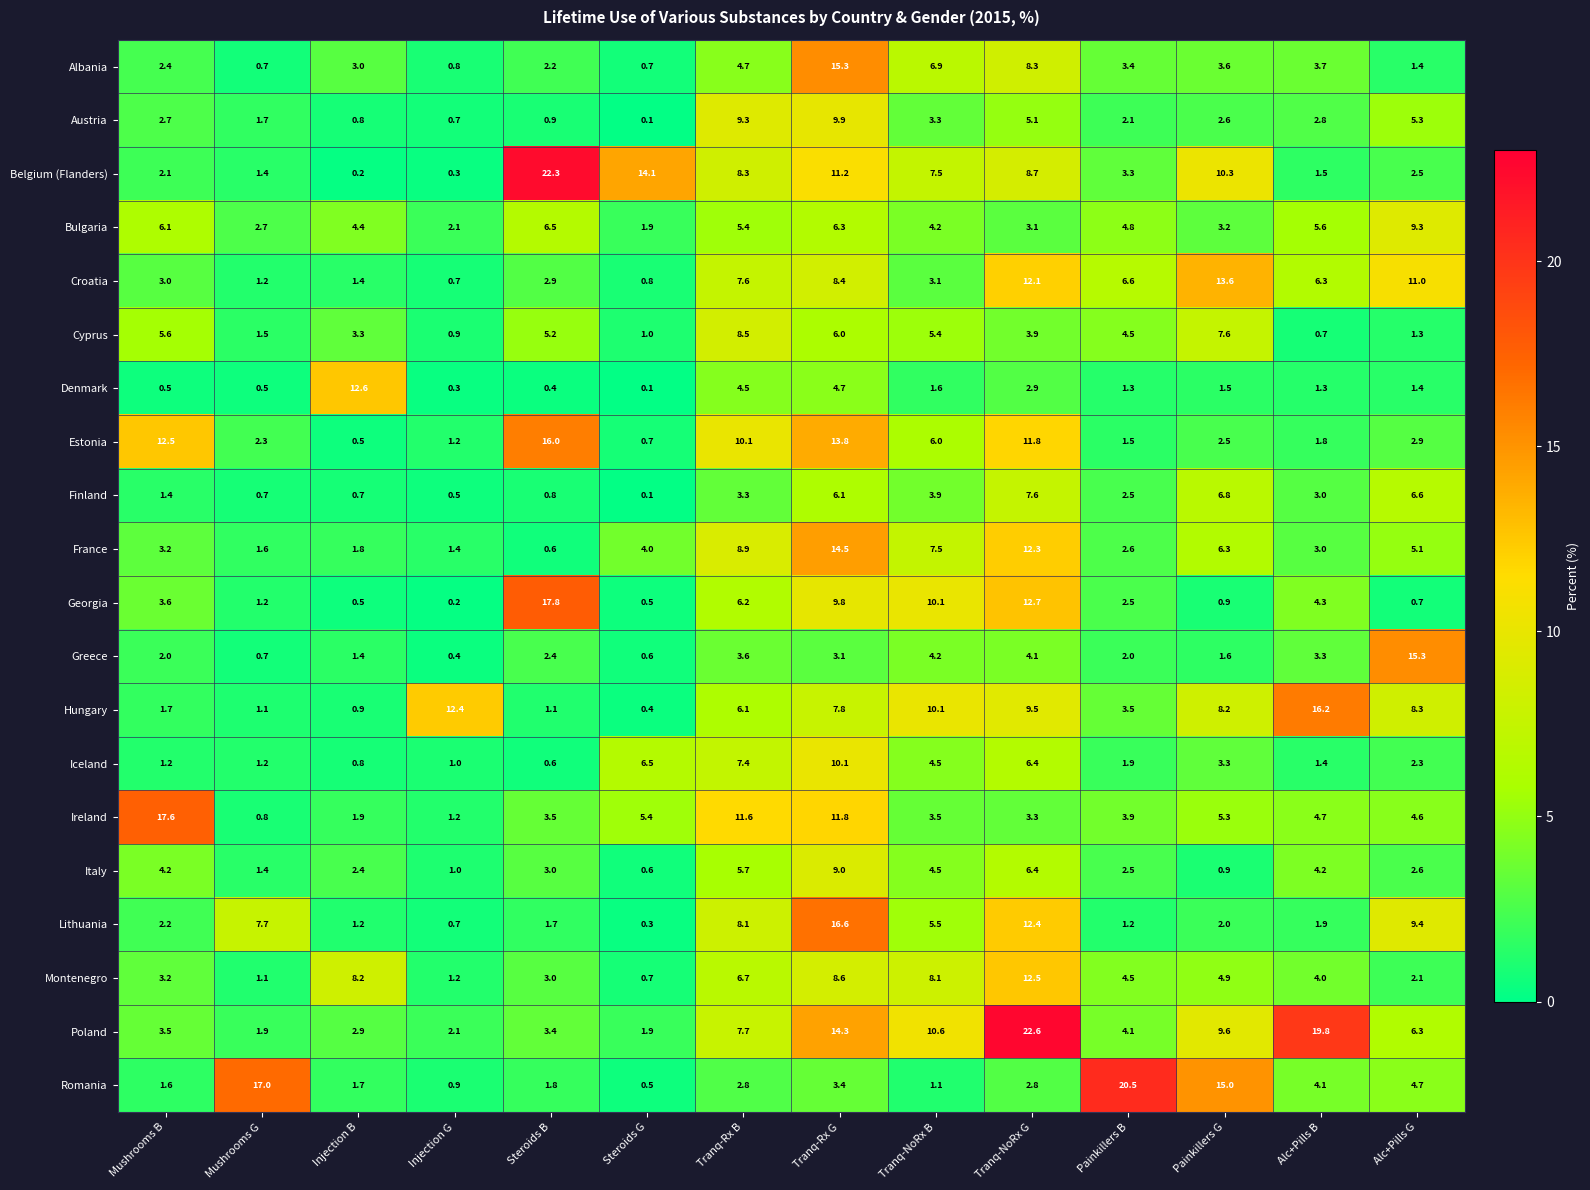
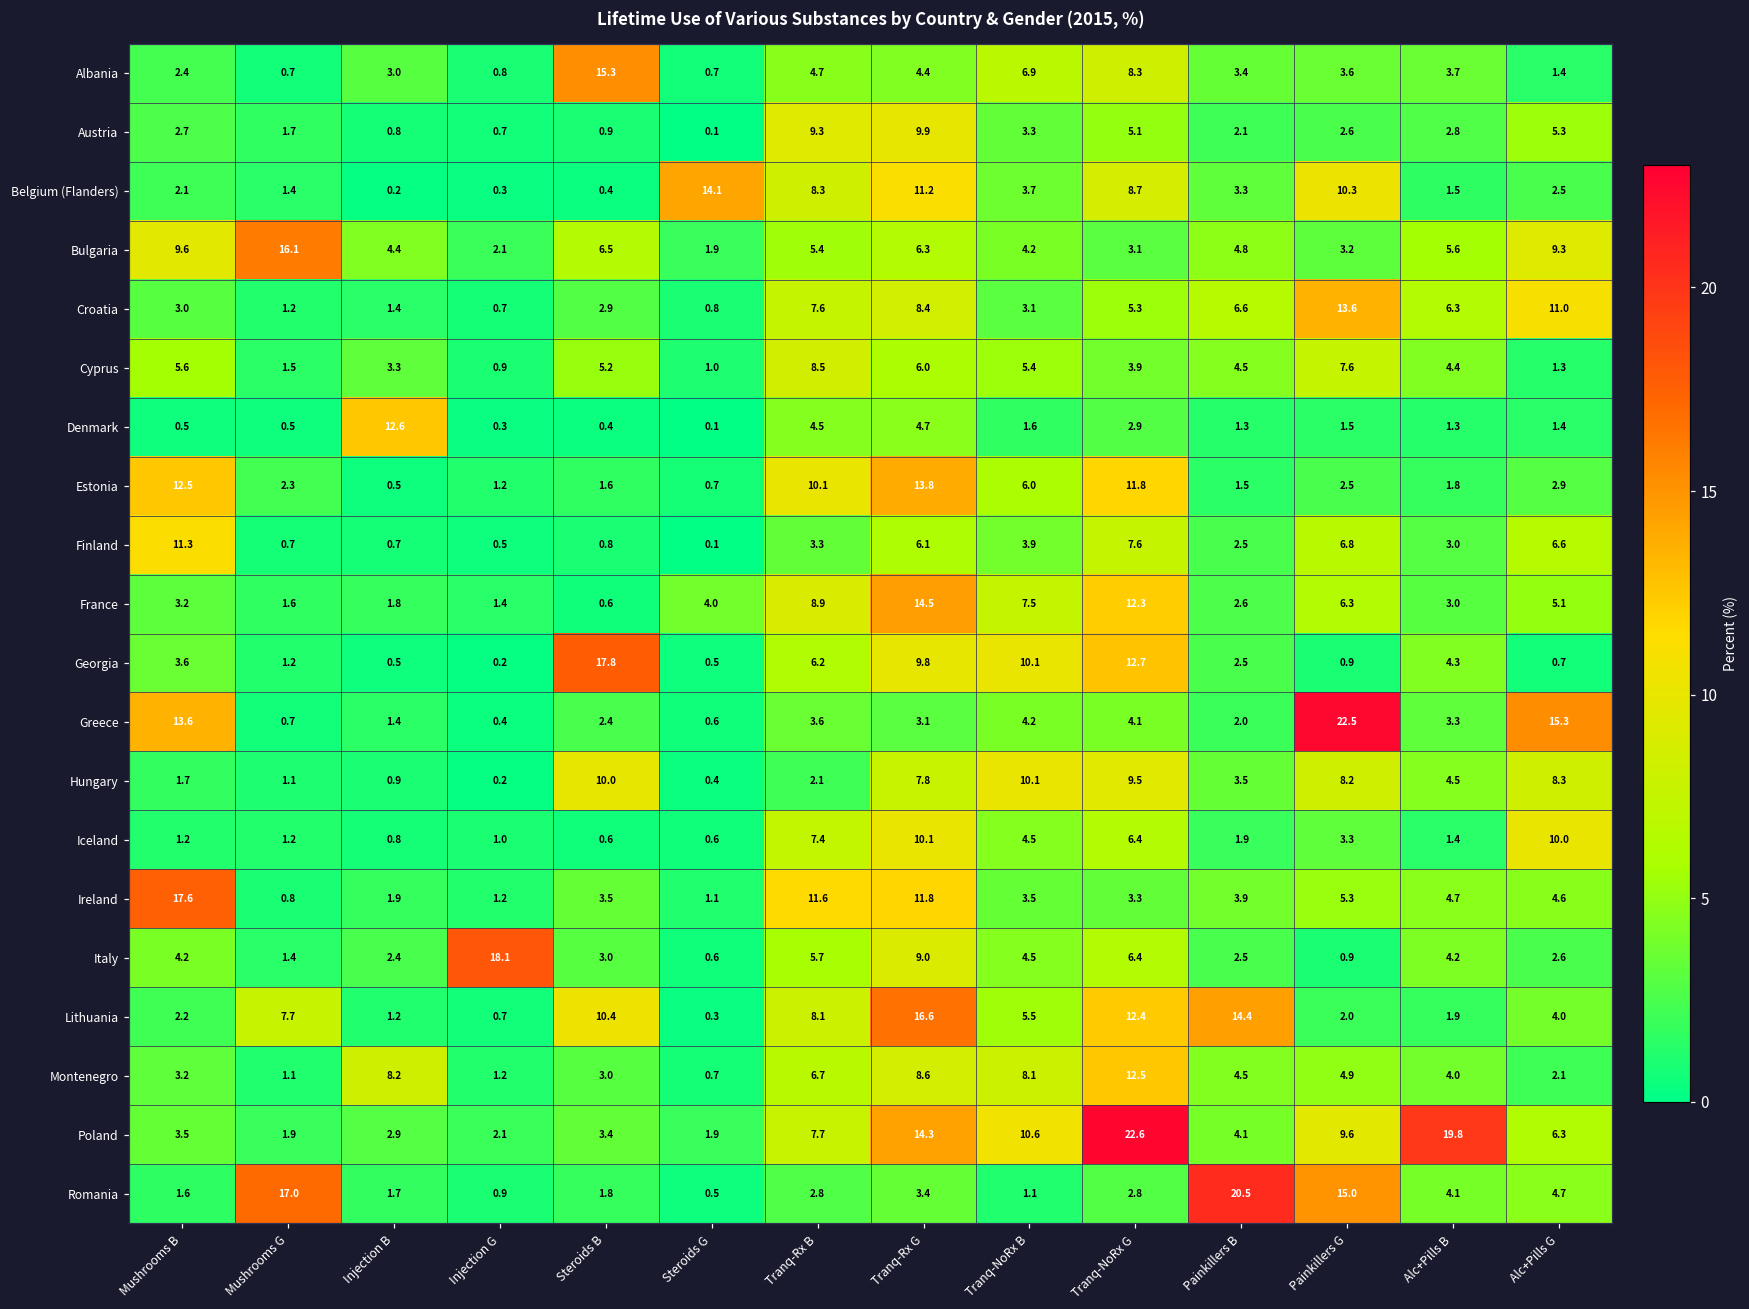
  {
    "Albania": {
      "Mushrooms B": 2.4,
      "Mushrooms G": 0.7,
      "Injection B": 3.0,
      "Injection G": 0.8,
-     "Steroids B": 2.2,
+     "Steroids B": 15.3,
      "Steroids G": 0.7,
      "Tranq-Rx B": 4.7,
-     "Tranq-Rx G": 15.3,
+     "Tranq-Rx G": 4.4,
      "Tranq-NoRx B": 6.9,
      "Tranq-NoRx G": 8.3,
      "Painkillers B": 3.4,
      "Painkillers G": 3.6,
      "Alc+Pills B": 3.7,
      "Alc+Pills G": 1.4
    },
    "Belgium (Flanders)": {
      "Mushrooms B": 2.1,
      "Mushrooms G": 1.4,
      "Injection B": 0.2,
      "Injection G": 0.3,
-     "Steroids B": 22.3,
+     "Steroids B": 0.4,
      "Steroids G": 14.1,
      "Tranq-Rx B": 8.3,
      "Tranq-Rx G": 11.2,
-     "Tranq-NoRx B": 7.5,
+     "Tranq-NoRx B": 3.7,
      "Tranq-NoRx G": 8.7,
      "Painkillers B": 3.3,
      "Painkillers G": 10.3,
      "Alc+Pills B": 1.5,
      "Alc+Pills G": 2.5
    },
    "Bulgaria": {
-     "Mushrooms B": 6.1,
-     "Mushrooms G": 2.7,
+     "Mushrooms B": 9.6,
+     "Mushrooms G": 16.1,
      "Injection B": 4.4,
      "Injection G": 2.1,
      "Steroids B": 6.5,
      "Steroids G": 1.9,
      "Tranq-Rx B": 5.4,
      "Tranq-Rx G": 6.3,
      "Tranq-NoRx B": 4.2,
      "Tranq-NoRx G": 3.1,
      "Painkillers B": 4.8,
      "Painkillers G": 3.2,
      "Alc+Pills B": 5.6,
      "Alc+Pills G": 9.3
    },
    "Croatia": {
      "Mushrooms B": 3.0,
      "Mushrooms G": 1.2,
      "Injection B": 1.4,
      "Injection G": 0.7,
      "Steroids B": 2.9,
      "Steroids G": 0.8,
      "Tranq-Rx B": 7.6,
      "Tranq-Rx G": 8.4,
      "Tranq-NoRx B": 3.1,
-     "Tranq-NoRx G": 12.1,
+     "Tranq-NoRx G": 5.3,
      "Painkillers B": 6.6,
      "Painkillers G": 13.6,
      "Alc+Pills B": 6.3,
      "Alc+Pills G": 11.0
    },
    "Cyprus": {
      "Mushrooms B": 5.6,
      "Mushrooms G": 1.5,
      "Injection B": 3.3,
      "Injection G": 0.9,
      "Steroids B": 5.2,
      "Steroids G": 1.0,
      "Tranq-Rx B": 8.5,
      "Tranq-Rx G": 6.0,
      "Tranq-NoRx B": 5.4,
      "Tranq-NoRx G": 3.9,
      "Painkillers B": 4.5,
      "Painkillers G": 7.6,
-     "Alc+Pills B": 0.7,
+     "Alc+Pills B": 4.4,
      "Alc+Pills G": 1.3
    },
    "Estonia": {
      "Mushrooms B": 12.5,
      "Mushrooms G": 2.3,
      "Injection B": 0.5,
      "Injection G": 1.2,
-     "Steroids B": 16.0,
+     "Steroids B": 1.6,
      "Steroids G": 0.7,
      "Tranq-Rx B": 10.1,
      "Tranq-Rx G": 13.8,
      "Tranq-NoRx B": 6.0,
      "Tranq-NoRx G": 11.8,
      "Painkillers B": 1.5,
      "Painkillers G": 2.5,
      "Alc+Pills B": 1.8,
      "Alc+Pills G": 2.9
    },
    "Finland": {
-     "Mushrooms B": 1.4,
+     "Mushrooms B": 11.3,
      "Mushrooms G": 0.7,
      "Injection B": 0.7,
      "Injection G": 0.5,
      "Steroids B": 0.8,
      "Steroids G": 0.1,
      "Tranq-Rx B": 3.3,
      "Tranq-Rx G": 6.1,
      "Tranq-NoRx B": 3.9,
      "Tranq-NoRx G": 7.6,
      "Painkillers B": 2.5,
      "Painkillers G": 6.8,
      "Alc+Pills B": 3.0,
      "Alc+Pills G": 6.6
    },
    "Greece": {
-     "Mushrooms B": 2.0,
+     "Mushrooms B": 13.6,
      "Mushrooms G": 0.7,
      "Injection B": 1.4,
      "Injection G": 0.4,
      "Steroids B": 2.4,
      "Steroids G": 0.6,
      "Tranq-Rx B": 3.6,
      "Tranq-Rx G": 3.1,
      "Tranq-NoRx B": 4.2,
      "Tranq-NoRx G": 4.1,
      "Painkillers B": 2.0,
-     "Painkillers G": 1.6,
+     "Painkillers G": 22.5,
      "Alc+Pills B": 3.3,
      "Alc+Pills G": 15.3
    },
    "Hungary": {
      "Mushrooms B": 1.7,
      "Mushrooms G": 1.1,
      "Injection B": 0.9,
-     "Injection G": 12.4,
-     "Steroids B": 1.1,
+     "Injection G": 0.2,
+     "Steroids B": 10.0,
      "Steroids G": 0.4,
-     "Tranq-Rx B": 6.1,
+     "Tranq-Rx B": 2.1,
      "Tranq-Rx G": 7.8,
      "Tranq-NoRx B": 10.1,
      "Tranq-NoRx G": 9.5,
      "Painkillers B": 3.5,
      "Painkillers G": 8.2,
-     "Alc+Pills B": 16.2,
+     "Alc+Pills B": 4.5,
      "Alc+Pills G": 8.3
    },
    "Iceland": {
      "Mushrooms B": 1.2,
      "Mushrooms G": 1.2,
      "Injection B": 0.8,
      "Injection G": 1.0,
      "Steroids B": 0.6,
-     "Steroids G": 6.5,
+     "Steroids G": 0.6,
      "Tranq-Rx B": 7.4,
      "Tranq-Rx G": 10.1,
      "Tranq-NoRx B": 4.5,
      "Tranq-NoRx G": 6.4,
      "Painkillers B": 1.9,
      "Painkillers G": 3.3,
      "Alc+Pills B": 1.4,
-     "Alc+Pills G": 2.3
+     "Alc+Pills G": 10.0
    },
    "Ireland": {
      "Mushrooms B": 17.6,
      "Mushrooms G": 0.8,
      "Injection B": 1.9,
      "Injection G": 1.2,
      "Steroids B": 3.5,
-     "Steroids G": 5.4,
+     "Steroids G": 1.1,
      "Tranq-Rx B": 11.6,
      "Tranq-Rx G": 11.8,
      "Tranq-NoRx B": 3.5,
      "Tranq-NoRx G": 3.3,
      "Painkillers B": 3.9,
      "Painkillers G": 5.3,
      "Alc+Pills B": 4.7,
      "Alc+Pills G": 4.6
    },
    "Italy": {
      "Mushrooms B": 4.2,
      "Mushrooms G": 1.4,
      "Injection B": 2.4,
-     "Injection G": 1.0,
+     "Injection G": 18.1,
      "Steroids B": 3.0,
      "Steroids G": 0.6,
      "Tranq-Rx B": 5.7,
      "Tranq-Rx G": 9.0,
      "Tranq-NoRx B": 4.5,
      "Tranq-NoRx G": 6.4,
      "Painkillers B": 2.5,
      "Painkillers G": 0.9,
      "Alc+Pills B": 4.2,
      "Alc+Pills G": 2.6
    },
    "Lithuania": {
      "Mushrooms B": 2.2,
      "Mushrooms G": 7.7,
      "Injection B": 1.2,
      "Injection G": 0.7,
-     "Steroids B": 1.7,
+     "Steroids B": 10.4,
      "Steroids G": 0.3,
      "Tranq-Rx B": 8.1,
      "Tranq-Rx G": 16.6,
      "Tranq-NoRx B": 5.5,
      "Tranq-NoRx G": 12.4,
-     "Painkillers B": 1.2,
+     "Painkillers B": 14.4,
      "Painkillers G": 2.0,
      "Alc+Pills B": 1.9,
-     "Alc+Pills G": 9.4
+     "Alc+Pills G": 4.0
    }
  }
